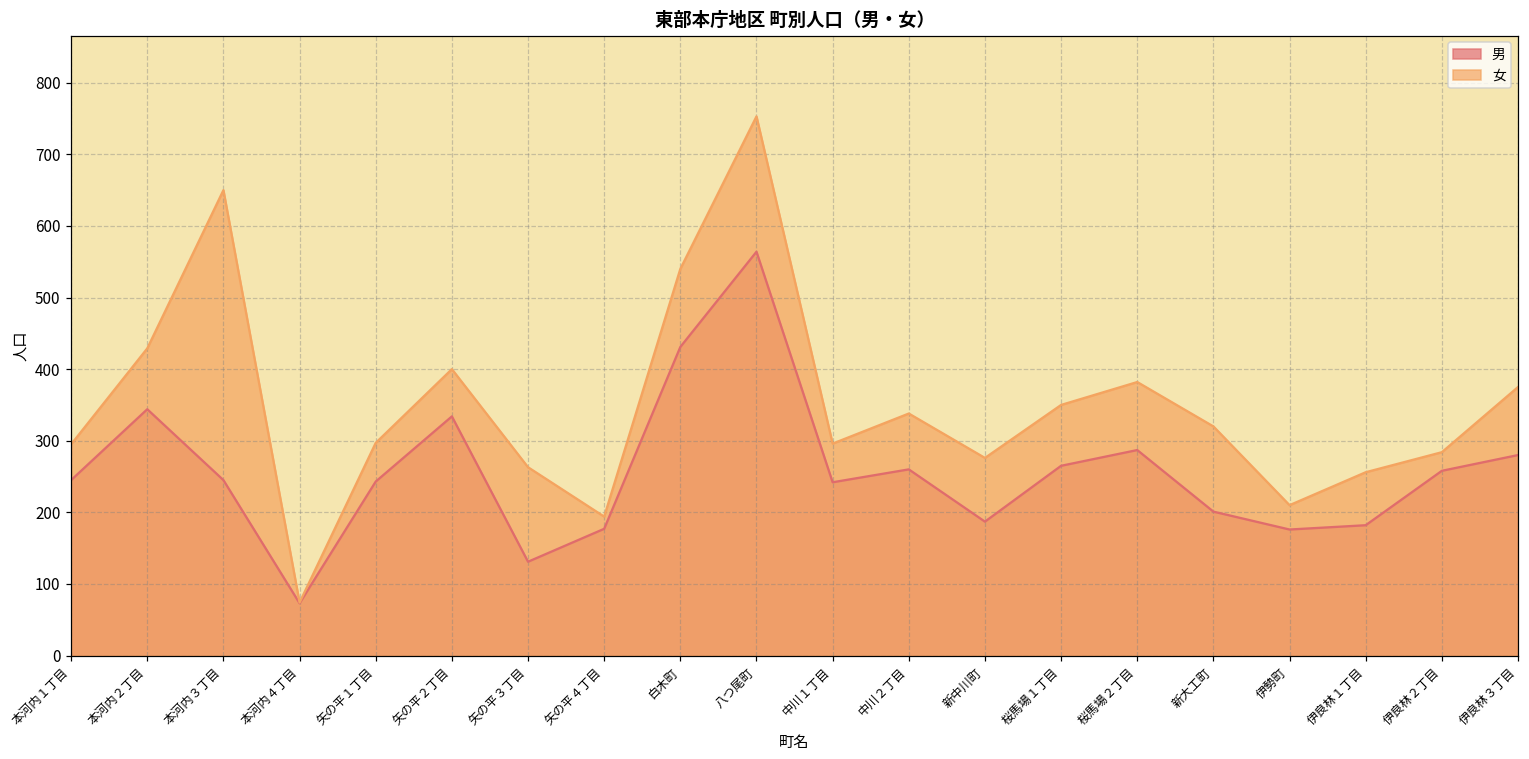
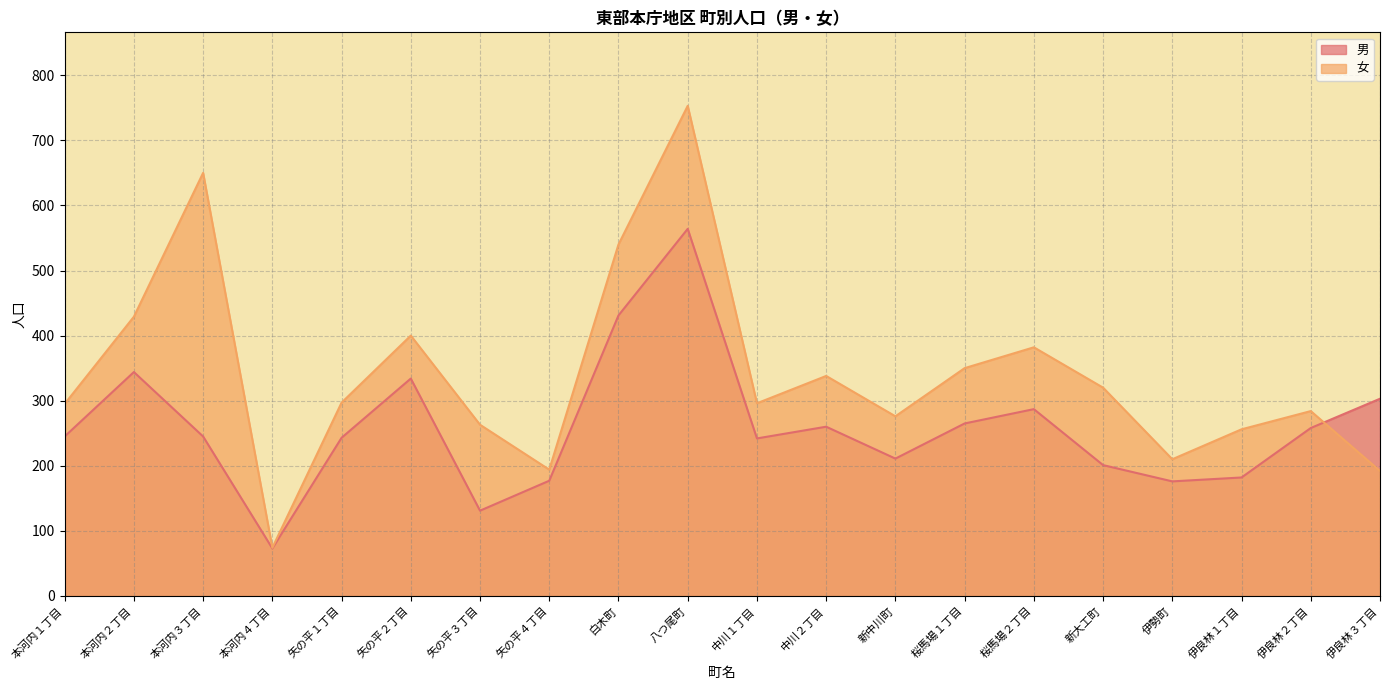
  {
    "男": {
      "本河内１丁目": 250,
      "本河内２丁目": 340,
      "本河内３丁目": 250,
      "矢の平１丁目": 240,
      "矢の平２丁目": 330,
      "矢の平３丁目": 130,
      "矢の平４丁目": 180,
      "白木町": 430,
      "八つ尾町": 560,
      "中川１丁目": 240,
      "中川２丁目": 260,
-     "新中川町": 190,
+     "新中川町": 210,
      "桜馬場１丁目": 270,
      "桜馬場２丁目": 290,
      "新大工町": 200,
      "伊勢町": 180,
      "伊良林１丁目": 180,
      "伊良林２丁目": 260,
-     "伊良林３丁目": 280
+     "伊良林３丁目": 300
    },
    "女": {
      "本河内１丁目": 300,
      "本河内２丁目": 430,
      "本河内３丁目": 650,
      "矢の平１丁目": 300,
      "矢の平２丁目": 400,
      "矢の平３丁目": 260,
      "矢の平４丁目": 190,
      "白木町": 540,
      "八つ尾町": 750,
      "中川１丁目": 300,
      "中川２丁目": 340,
      "新中川町": 280,
      "桜馬場１丁目": 350,
      "桜馬場２丁目": 380,
      "新大工町": 320,
      "伊勢町": 210,
      "伊良林１丁目": 260,
      "伊良林２丁目": 280,
-     "伊良林３丁目": 380
+     "伊良林３丁目": 190
    }
  }
